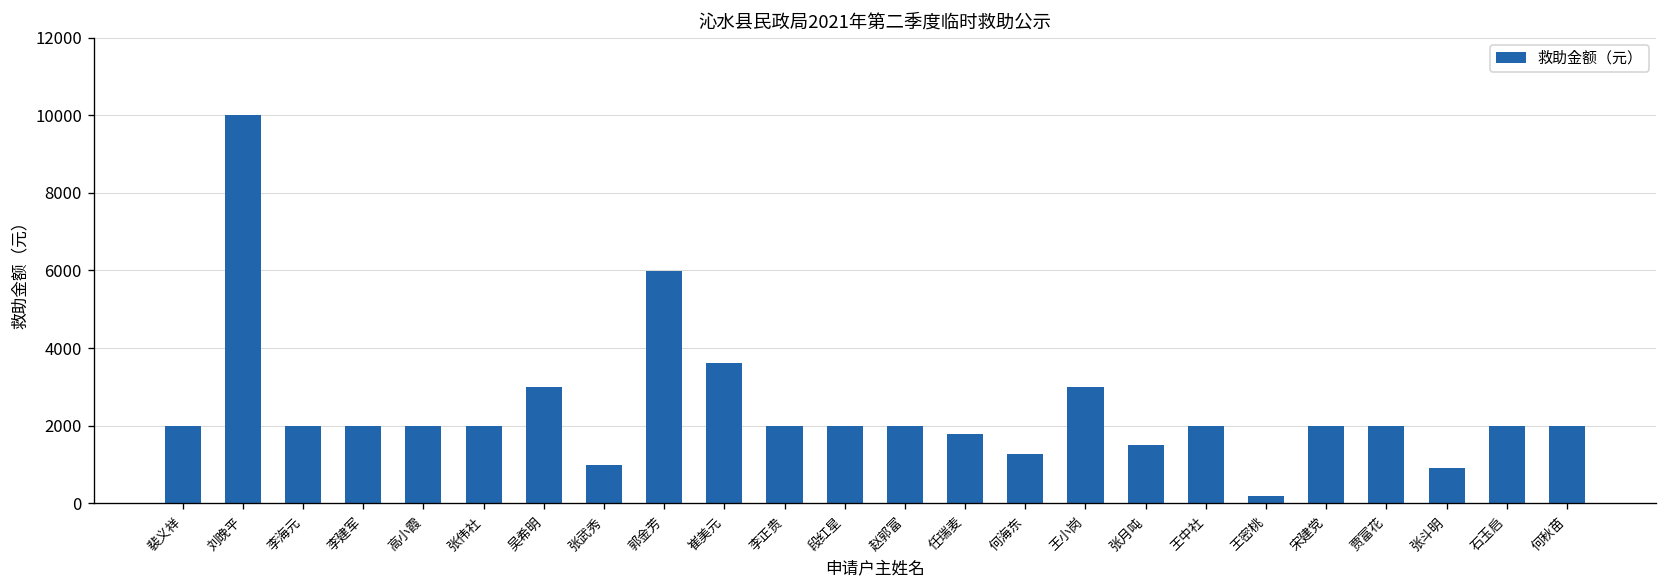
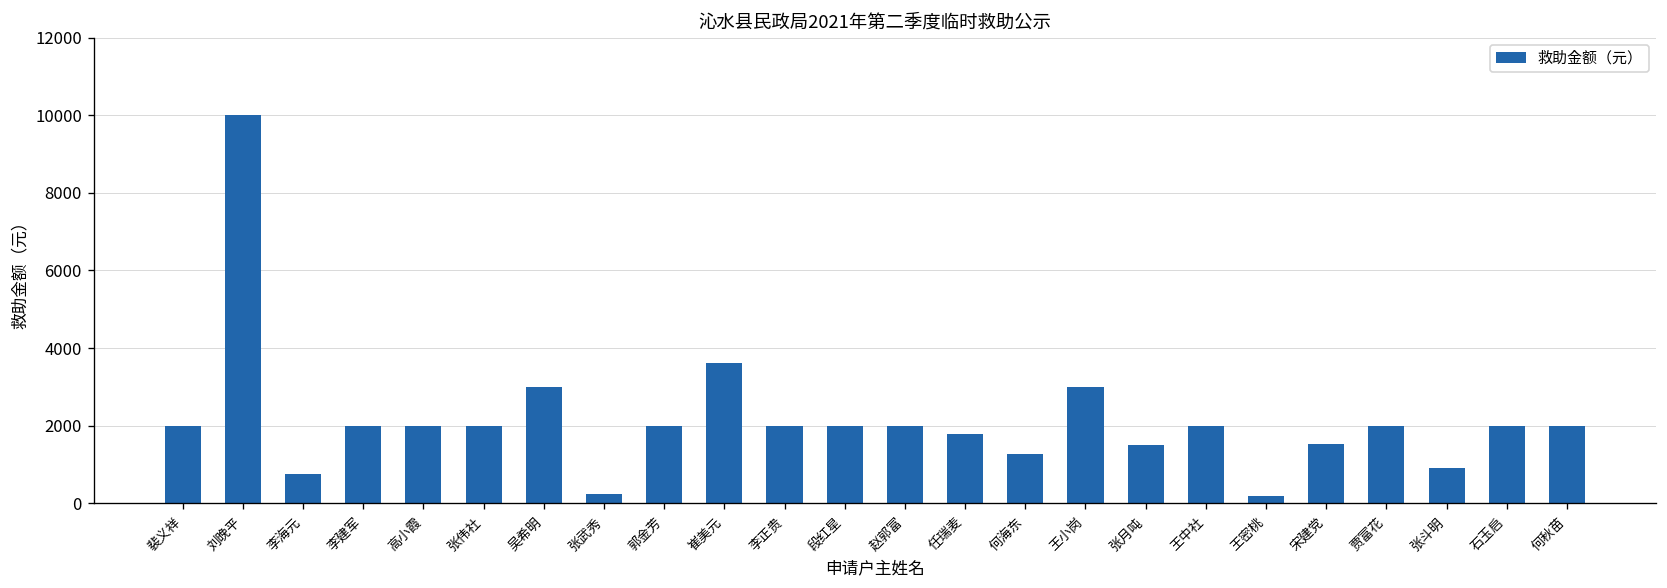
  {
    "裴义祥": 2000,
    "刘晚平": 10000,
-   "李海元": 2000,
+   "李海元": 800,
    "李建军": 2000,
    "高小霞": 2000,
    "张伟社": 2000,
    "吴希明": 3000,
-   "张武秀": 1000,
-   "郭金芳": 6000,
+   "张武秀": 300,
+   "郭金芳": 2000,
    "崔美元": 3600,
    "李正贵": 2000,
    "段红星": 2000,
    "赵郭富": 2000,
    "任瑞麦": 1800,
    "何海东": 1300,
    "王小岗": 3000,
    "张月吨": 1500,
    "王中社": 2000,
    "王密桃": 200,
-   "宋建党": 2000,
+   "宋建党": 1500,
    "贾富花": 2000,
    "张斗明": 900,
    "石玉启": 2000,
    "何秋苗": 2000
  }
